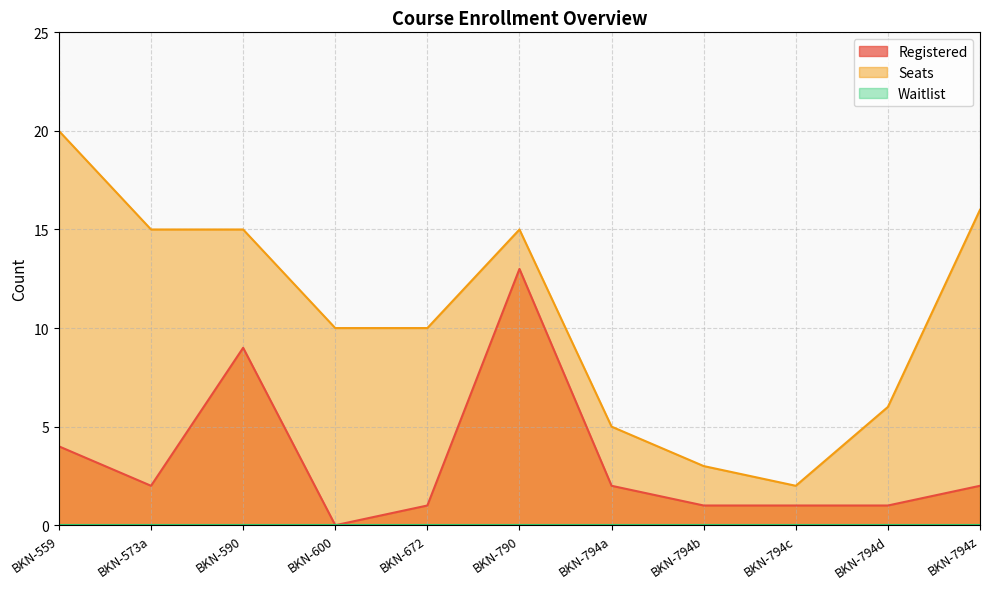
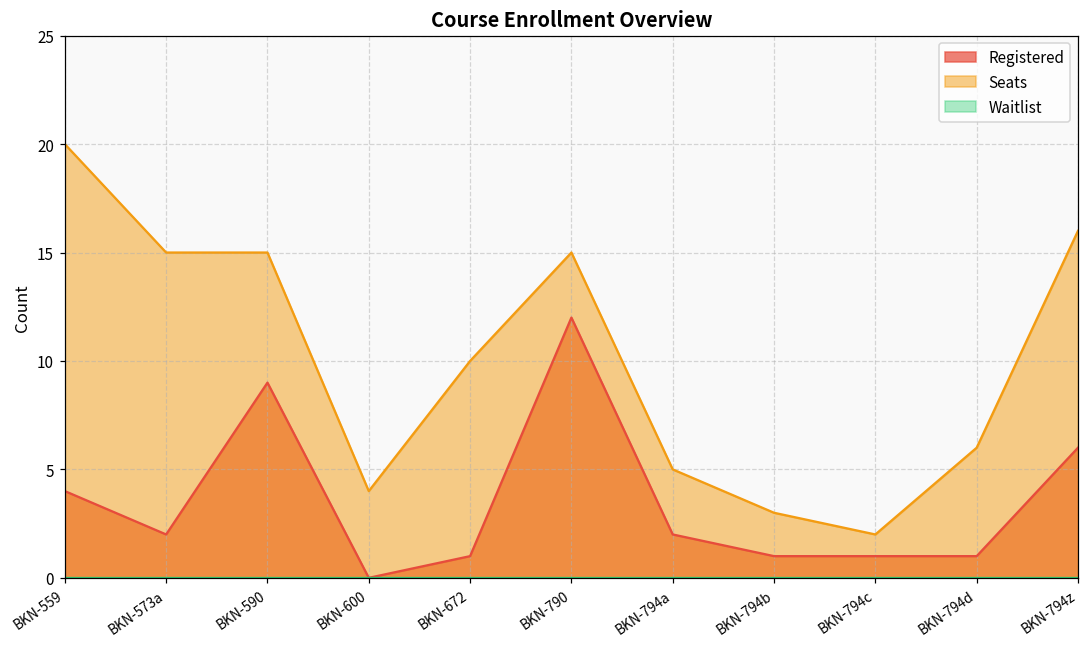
  {
    "Registered": {
      "BKN-559": 4,
      "BKN-573a": 2,
      "BKN-590": 9,
      "BKN-672": 1,
-     "BKN-790": 13,
+     "BKN-790": 12,
      "BKN-794a": 2,
      "BKN-794b": 1,
      "BKN-794c": 1,
      "BKN-794d": 1,
-     "BKN-794z": 2
+     "BKN-794z": 6
    },
    "Seats": {
      "BKN-559": 20,
      "BKN-573a": 15,
      "BKN-590": 15,
-     "BKN-600": 10,
+     "BKN-600": 4,
      "BKN-672": 10,
      "BKN-790": 15,
      "BKN-794a": 5,
      "BKN-794b": 3,
      "BKN-794c": 2,
      "BKN-794d": 6,
      "BKN-794z": 16
    },
    "Waitlist": {
      "BKN-559": 0,
      "BKN-573a": 0,
      "BKN-590": 0,
      "BKN-672": 0,
      "BKN-790": 0,
      "BKN-794a": 0,
      "BKN-794b": 0,
      "BKN-794c": 0,
      "BKN-794d": 0,
      "BKN-794z": 0
    }
  }
